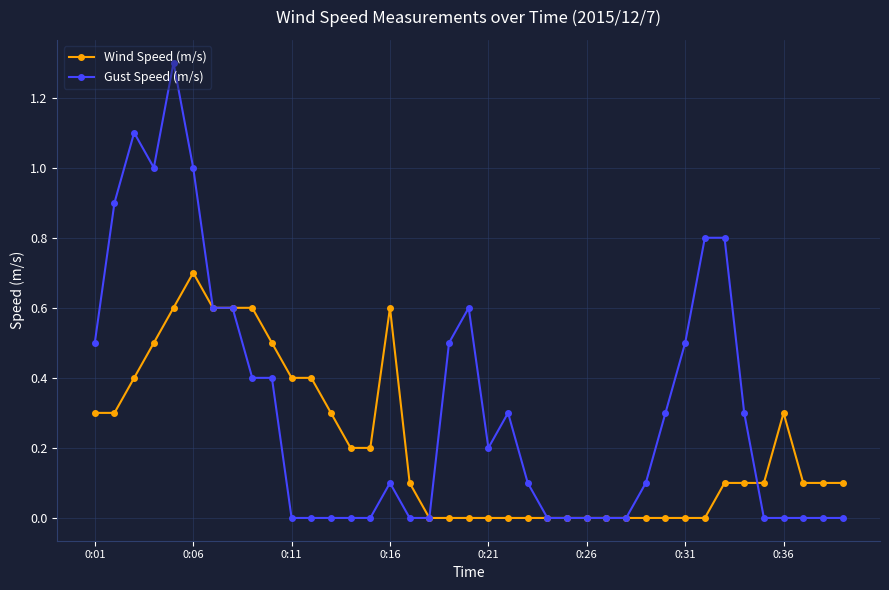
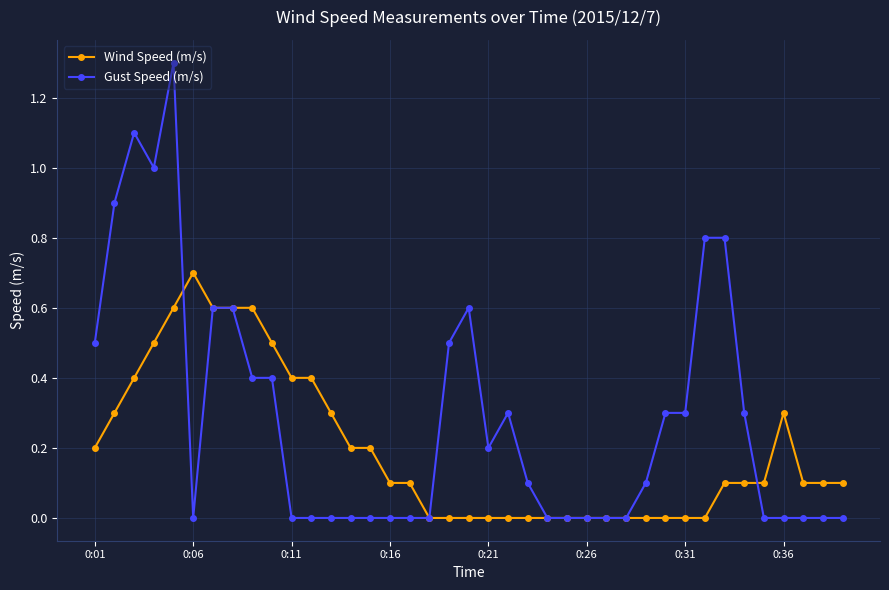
  {
    "Wind Speed (m/s)": {
-     "0:01": 0.3,
+     "0:01": 0.2,
      "0:06": 0.7,
      "0:11": 0.4,
-     "0:16": 0.6,
+     "0:16": 0.1,
      "0:21": 0.0,
      "0:31": 0.0,
      "0:36": 0.3
    },
    "Gust Speed (m/s)": {
      "0:01": 0.5,
-     "0:06": 1,
+     "0:06": 0,
      "0:11": 0.0,
-     "0:16": 0.1,
+     "0:16": 0.0,
      "0:21": 0.2,
-     "0:31": 0.5,
+     "0:31": 0.3,
      "0:36": 0.0
    }
  }
